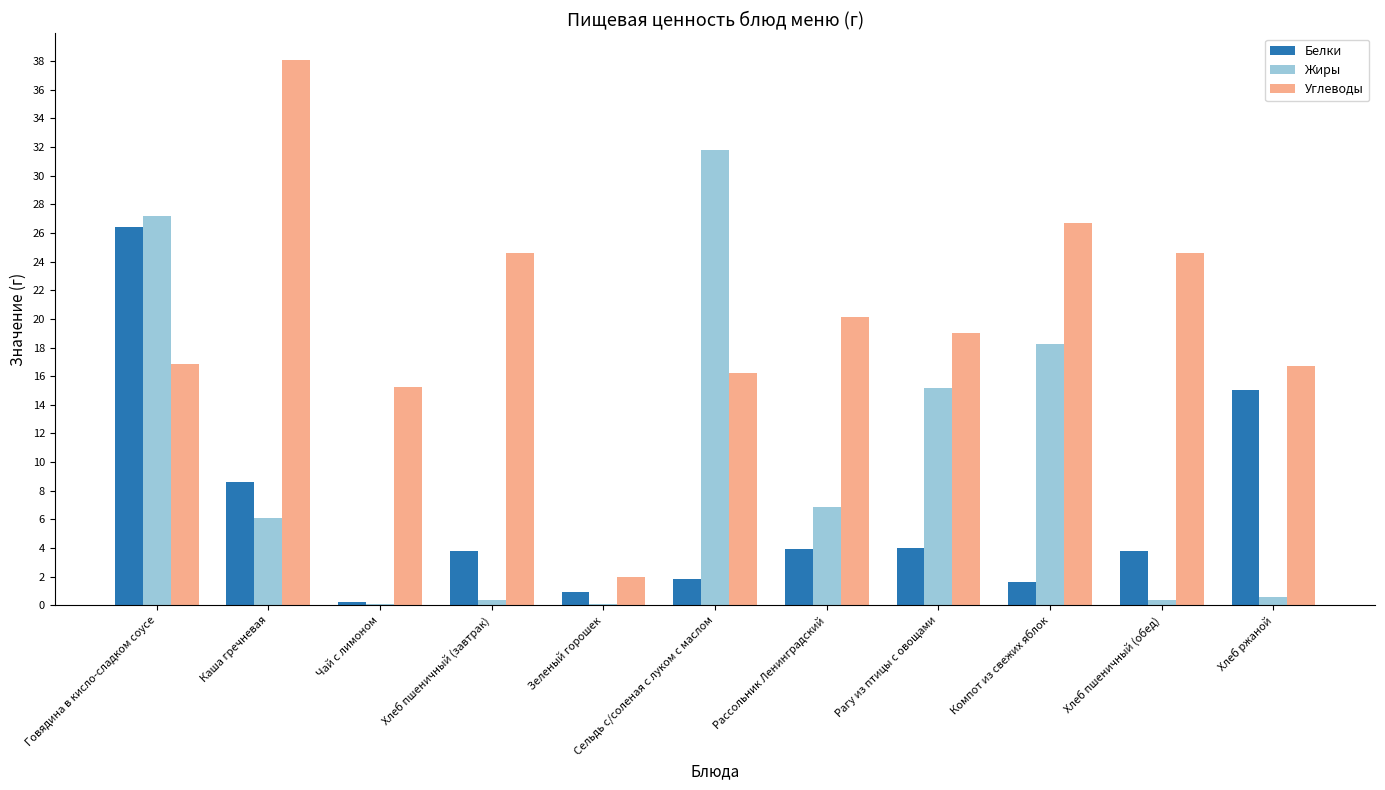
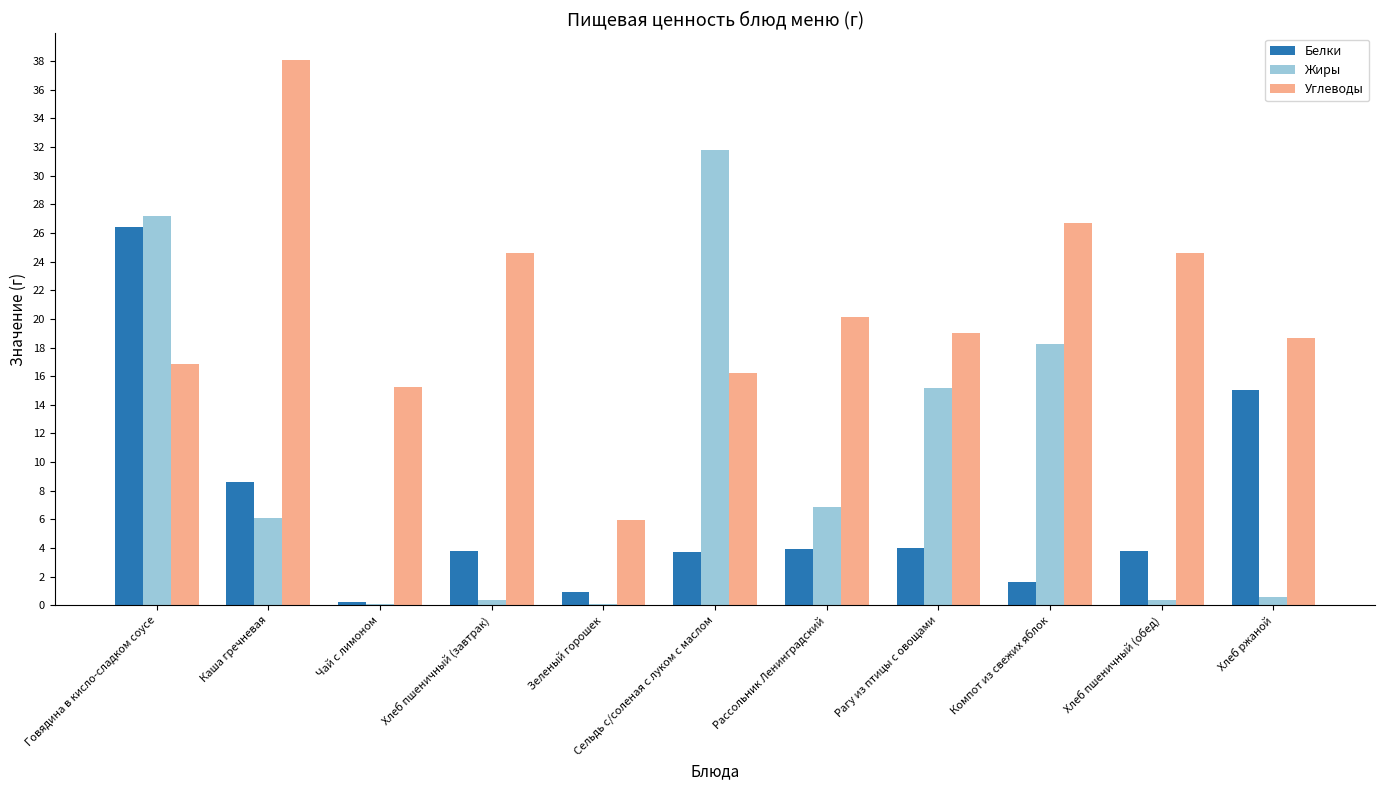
  {
    "Белки": {
      "Говядина в кисло-сладком соусе": 26.4,
      "Каша гречневая": 8.6,
      "Чай с лимоном": 0.3,
      "Хлеб пшеничный (завтрак)": 3.8,
      "Зеленый горошек": 0.9,
-     "Сельдь с/соленая с луком с маслом": 1.8,
+     "Сельдь с/соленая с луком с маслом": 3.7,
      "Рассольник Ленинградский": 3.9,
      "Рагу из птицы с овощами": 4.0,
      "Компот из свежих яблок": 1.7,
      "Хлеб пшеничный (обед)": 3.8,
      "Хлеб ржаной": 15.0
    },
    "Жиры": {
      "Говядина в кисло-сладком соусе": 27.2,
      "Каша гречневая": 6.1,
      "Хлеб пшеничный (завтрак)": 0.4,
      "Сельдь с/соленая с луком с маслом": 31.8,
      "Рассольник Ленинградский": 6.8,
      "Рагу из птицы с овощами": 15.2,
      "Компот из свежих яблок": 18.3,
      "Хлеб пшеничный (обед)": 0.4,
      "Хлеб ржаной": 0.6
    },
    "Углеводы": {
      "Говядина в кисло-сладком соусе": 16.8,
      "Каша гречневая": 38.1,
      "Чай с лимоном": 15.2,
      "Хлеб пшеничный (завтрак)": 24.6,
-     "Зеленый горошек": 2.0,
+     "Зеленый горошек": 5.9,
      "Сельдь с/соленая с луком с маслом": 16.2,
      "Рассольник Ленинградский": 20.1,
      "Рагу из птицы с овощами": 19.0,
      "Компот из свежих яблок": 26.7,
      "Хлеб пшеничный (обед)": 24.6,
-     "Хлеб ржаной": 16.7
+     "Хлеб ржаной": 18.7
    }
  }
